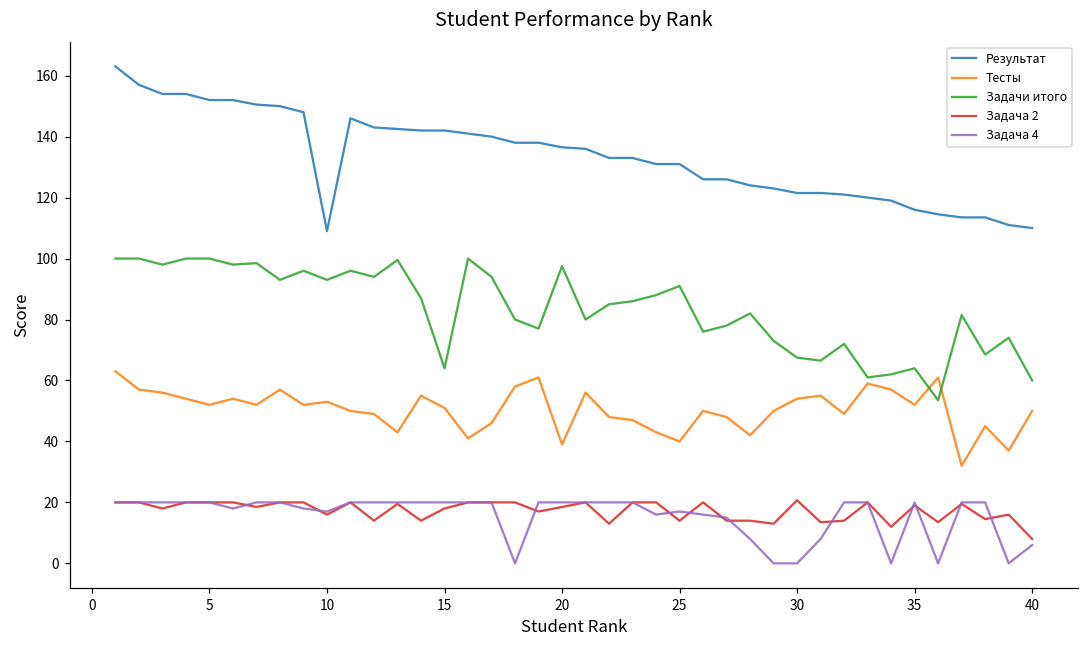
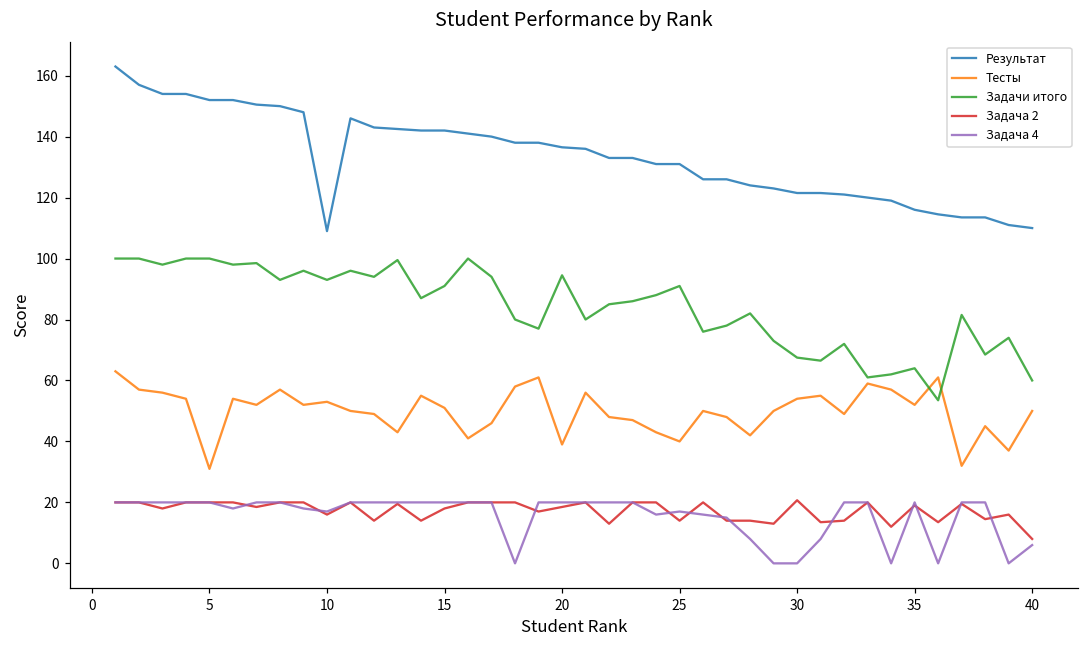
  {
    "Результат": {
      "5": 152,
      "10": 109,
      "15": 142,
      "20": 137,
      "25": 131,
      "30": 122,
      "35": 116,
      "40": 110
    },
    "Тесты": {
-     "5": 52,
+     "5": 31,
      "10": 53,
      "15": 51,
      "20": 39,
      "25": 40,
      "30": 54,
      "35": 52,
      "40": 50
    },
    "Задачи итого": {
      "5": 100,
      "10": 93,
-     "15": 64,
-     "20": 98,
+     "15": 91,
+     "20": 95,
      "25": 91,
      "30": 68,
      "35": 64,
      "40": 60
    },
    "Задача 2": {
      "10": 16,
      "15": 18,
      "20": 19,
      "25": 14,
      "30": 21,
      "35": 19,
      "40": 8
    },
    "Задача 4": {
      "10": 17,
      "15": 20,
      "20": 20,
      "25": 17,
      "30": 0,
      "35": 20,
      "40": 6
    }
  }
